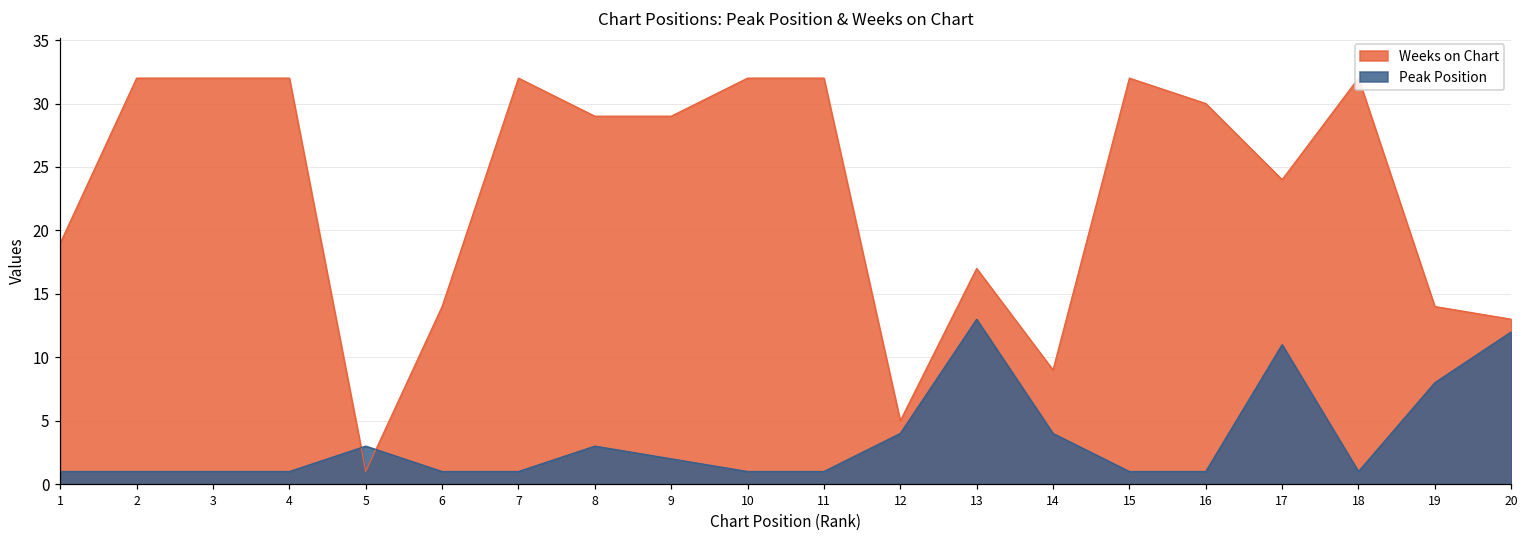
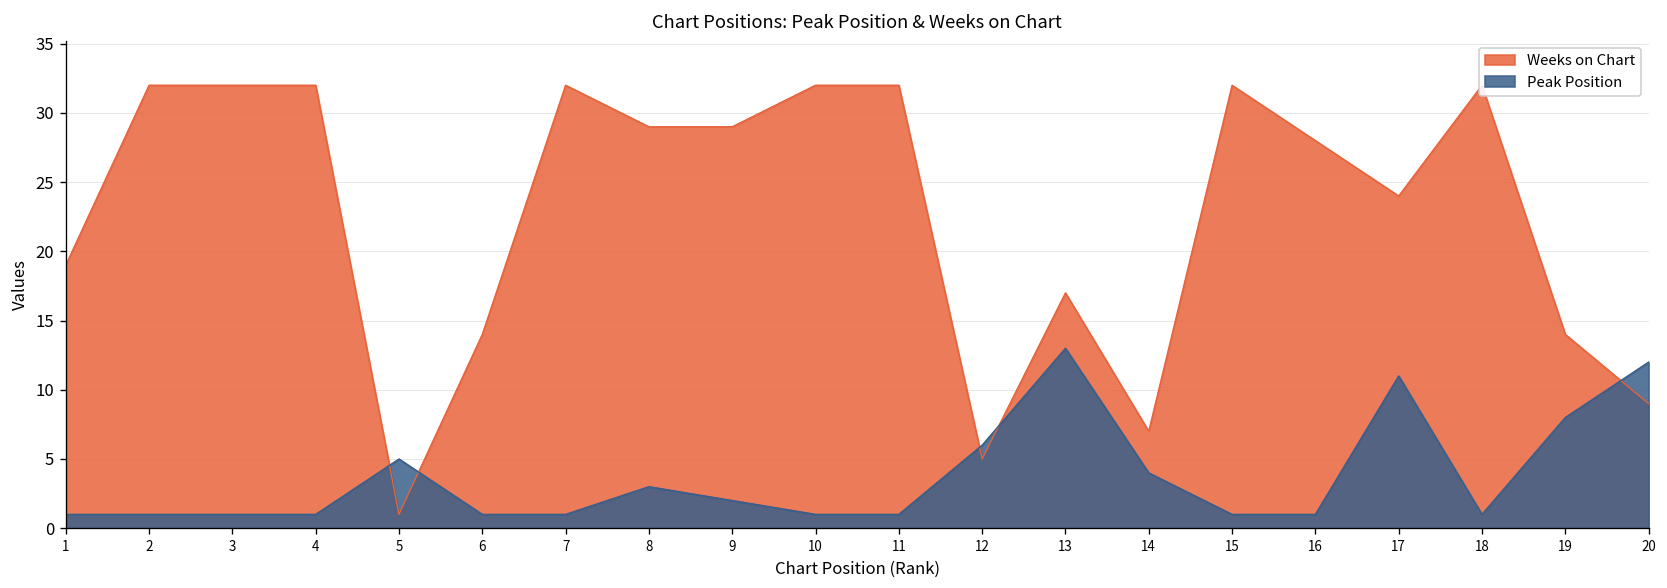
  {
    "Weeks on Chart": {
      "1": 19,
      "2": 32,
      "3": 32,
      "4": 32,
      "5": 1,
      "6": 14,
      "7": 32,
      "8": 29,
      "9": 29,
      "10": 32,
      "11": 32,
      "12": 5,
      "13": 17,
-     "14": 9,
+     "14": 7,
      "15": 32,
-     "16": 30,
+     "16": 28,
      "17": 24,
      "19": 14,
-     "20": 13
+     "20": 9
    },
    "Peak Position": {
      "1": 1,
      "2": 1,
      "3": 1,
      "4": 1,
-     "5": 3,
+     "5": 5,
      "6": 1,
      "7": 1,
      "8": 3,
      "9": 2,
      "10": 1,
      "11": 1,
-     "12": 4,
+     "12": 6,
      "13": 13,
      "14": 4,
      "15": 1,
      "16": 1,
      "17": 11,
      "18": 1,
      "19": 8,
      "20": 12
    }
  }
